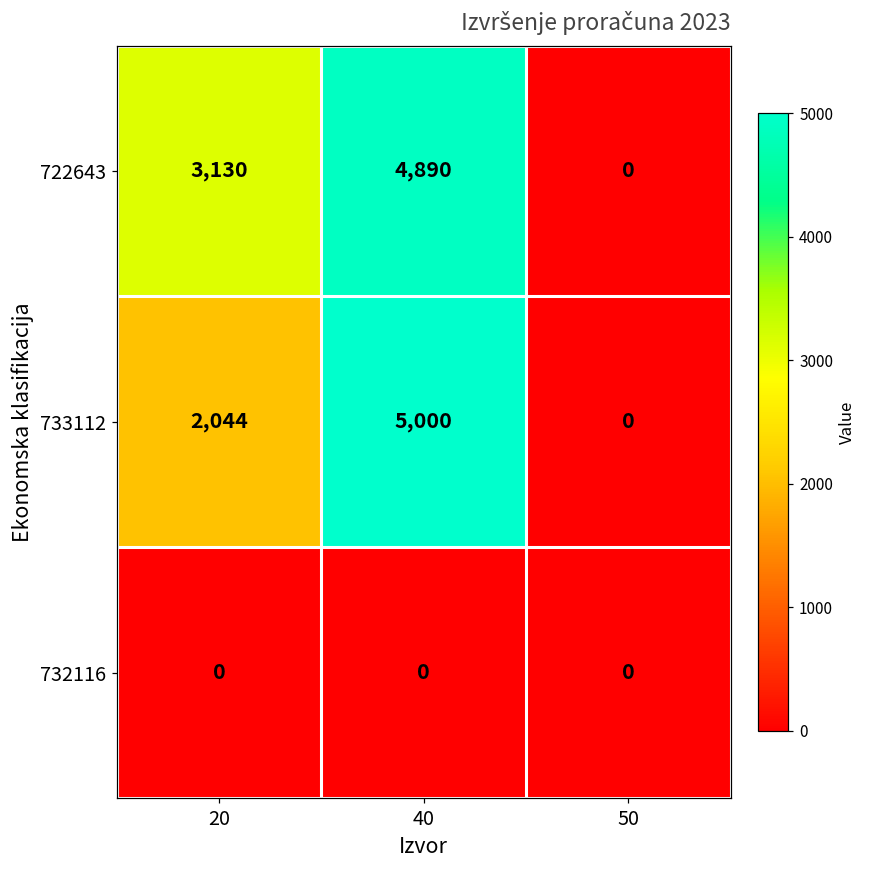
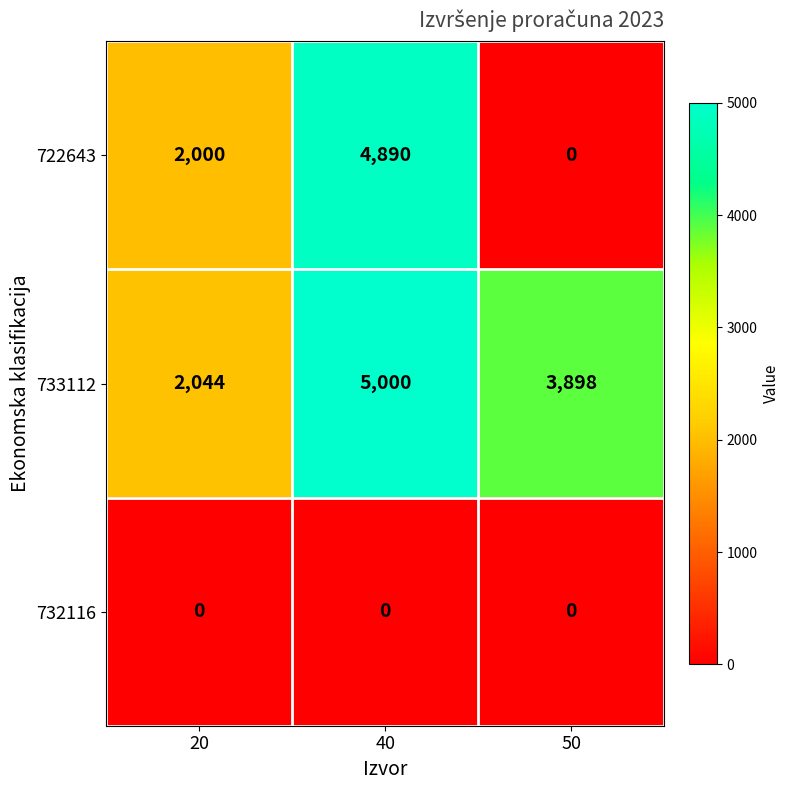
  {
    "722643": {
-     "20": "3,130",
+     "20": "2,000",
      "40": "4,890",
      "50": "0"
    },
    "733112": {
      "20": "2,044",
      "40": "5,000",
-     "50": "0"
+     "50": "3,898"
    },
    "732116": {
      "20": "0",
      "40": "0",
      "50": "0"
    }
  }
